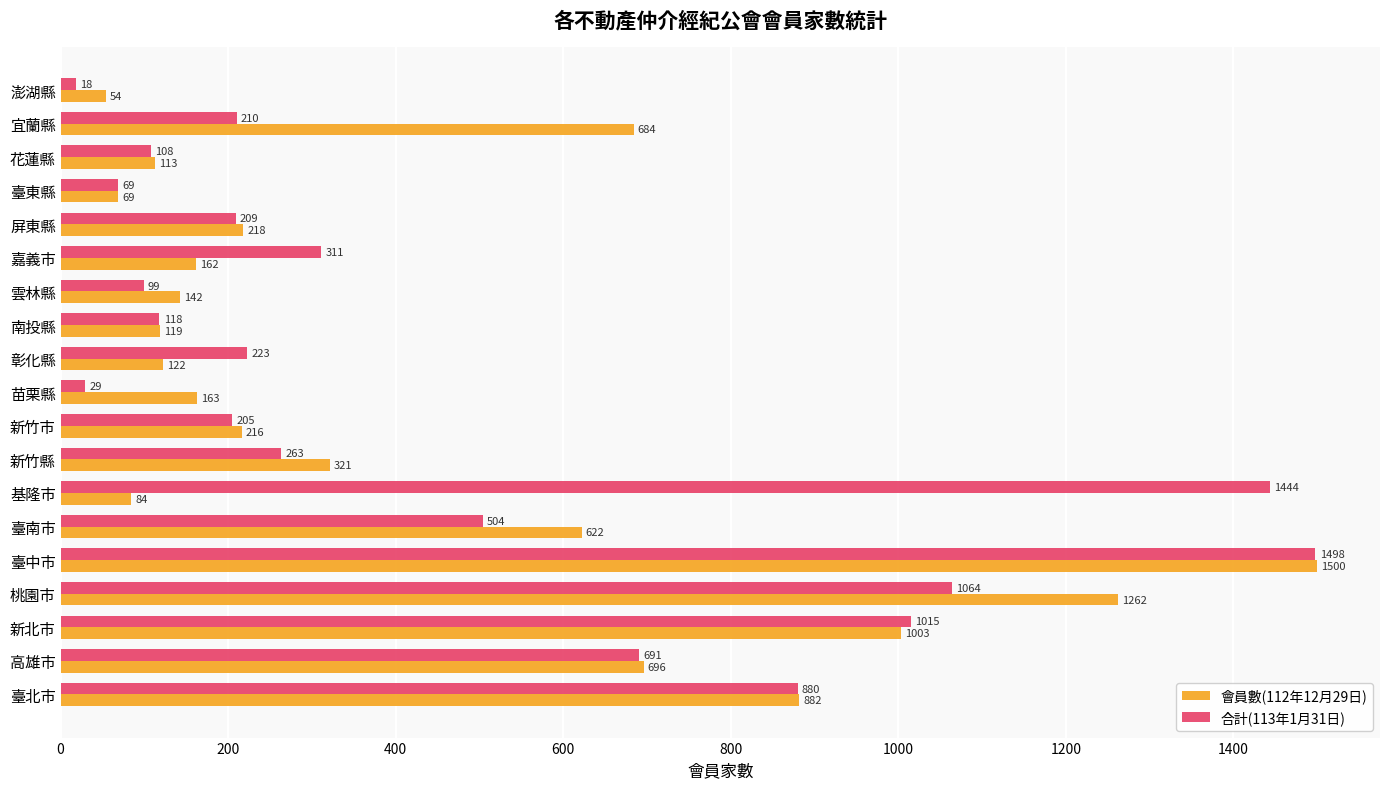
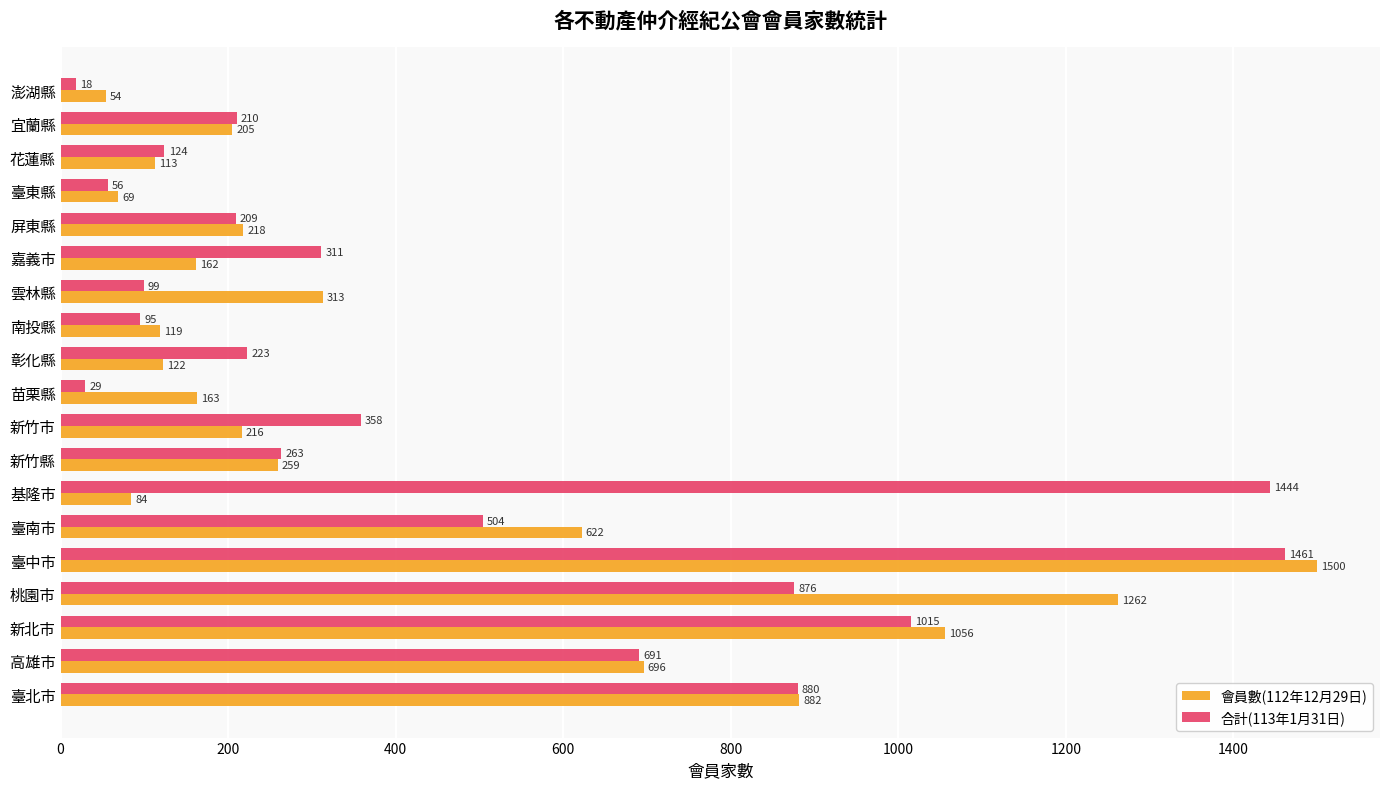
  {
    "會員數(112年12月29日)": {
      "澎湖縣": 54,
-     "宜蘭縣": 684,
+     "宜蘭縣": 205,
      "花蓮縣": 113,
      "臺東縣": 69,
      "屏東縣": 218,
      "嘉義市": 162,
-     "雲林縣": 142,
+     "雲林縣": 313,
      "南投縣": 119,
      "彰化縣": 122,
      "苗栗縣": 163,
      "新竹市": 216,
-     "新竹縣": 321,
+     "新竹縣": 259,
      "基隆市": 84,
      "臺南市": 622,
      "臺中市": 1500,
      "桃園市": 1262,
-     "新北市": 1003,
+     "新北市": 1056,
      "高雄市": 696,
      "臺北市": 882
    },
    "合計(113年1月31日)": {
      "澎湖縣": 18,
      "宜蘭縣": 210,
-     "花蓮縣": 108,
-     "臺東縣": 69,
+     "花蓮縣": 124,
+     "臺東縣": 56,
      "屏東縣": 209,
      "嘉義市": 311,
      "雲林縣": 99,
-     "南投縣": 118,
+     "南投縣": 95,
      "彰化縣": 223,
      "苗栗縣": 29,
-     "新竹市": 205,
+     "新竹市": 358,
      "新竹縣": 263,
      "基隆市": 1444,
      "臺南市": 504,
-     "臺中市": 1498,
-     "桃園市": 1064,
+     "臺中市": 1461,
+     "桃園市": 876,
      "新北市": 1015,
      "高雄市": 691,
      "臺北市": 880
    }
  }
